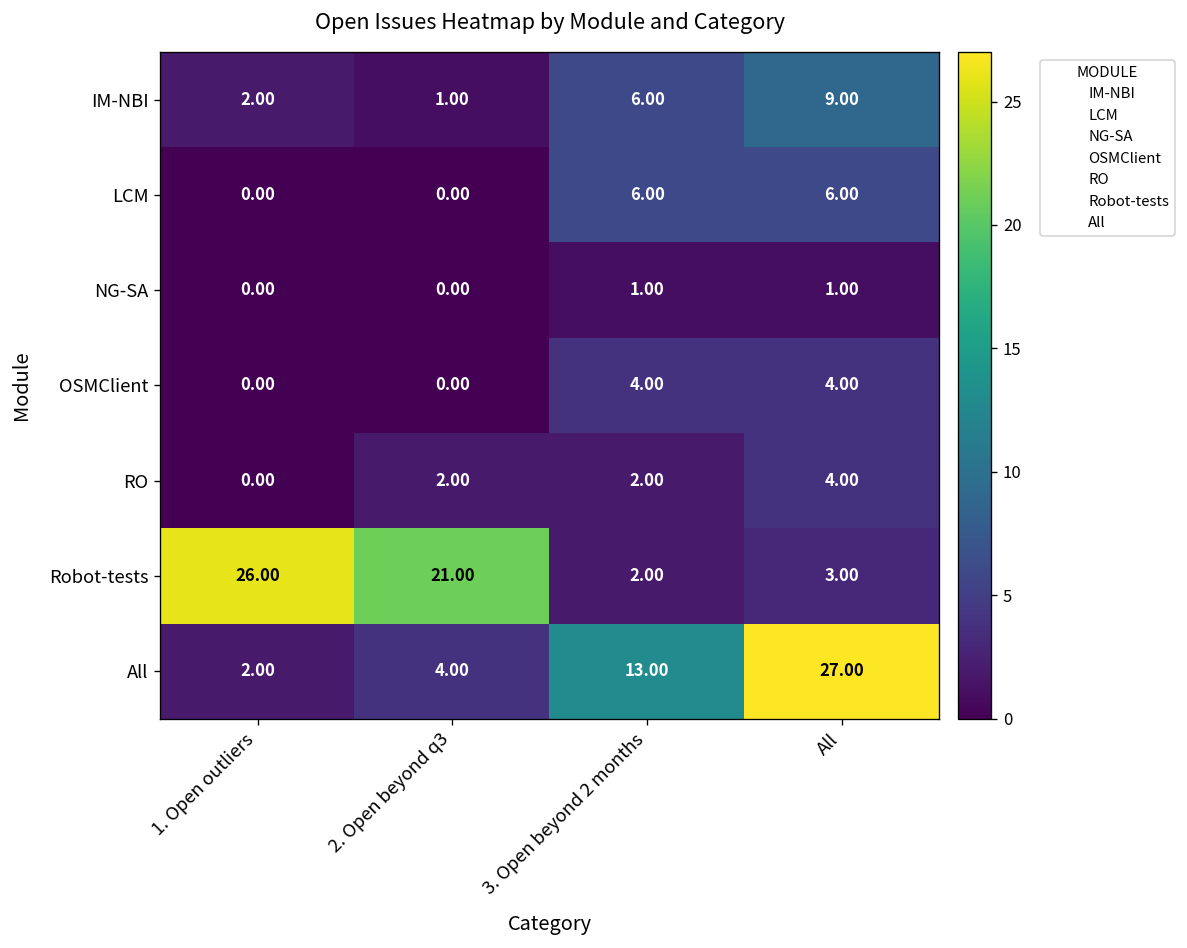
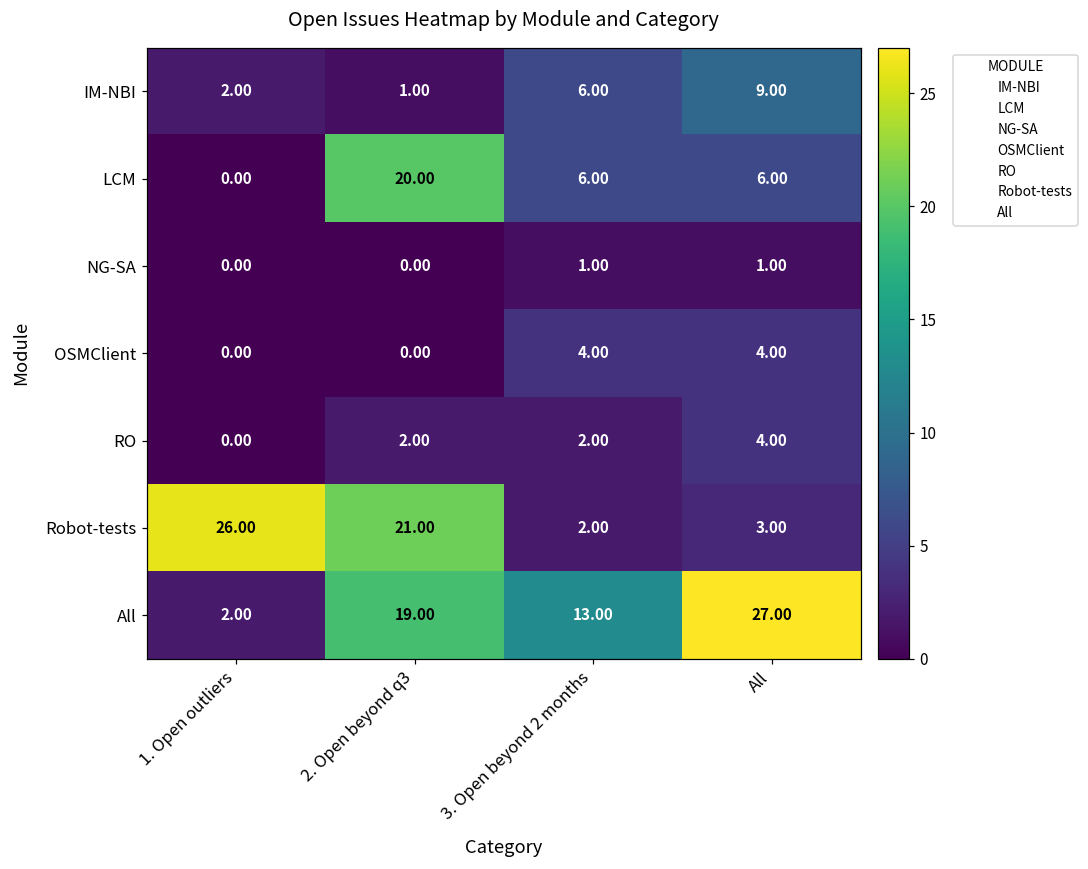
  {
    "IM-NBI": {
      "1. Open outliers": 2.00,
      "2. Open beyond q3": 1.00,
      "3. Open beyond 2 months": 6.00,
      "All": 9.00
    },
    "LCM": {
      "1. Open outliers": 0.00,
-     "2. Open beyond q3": 0.00,
+     "2. Open beyond q3": 20.00,
      "3. Open beyond 2 months": 6.00,
      "All": 6.00
    },
    "NG-SA": {
      "1. Open outliers": 0.00,
      "2. Open beyond q3": 0.00,
      "3. Open beyond 2 months": 1.00,
      "All": 1.00
    },
    "OSMClient": {
      "1. Open outliers": 0.00,
      "2. Open beyond q3": 0.00,
      "3. Open beyond 2 months": 4.00,
      "All": 4.00
    },
    "RO": {
      "1. Open outliers": 0.00,
      "2. Open beyond q3": 2.00,
      "3. Open beyond 2 months": 2.00,
      "All": 4.00
    },
    "Robot-tests": {
      "1. Open outliers": 26.00,
      "2. Open beyond q3": 21.00,
      "3. Open beyond 2 months": 2.00,
      "All": 3.00
    },
    "All": {
      "1. Open outliers": 2.00,
-     "2. Open beyond q3": 4.00,
+     "2. Open beyond q3": 19.00,
      "3. Open beyond 2 months": 13.00,
      "All": 27.00
    }
  }
